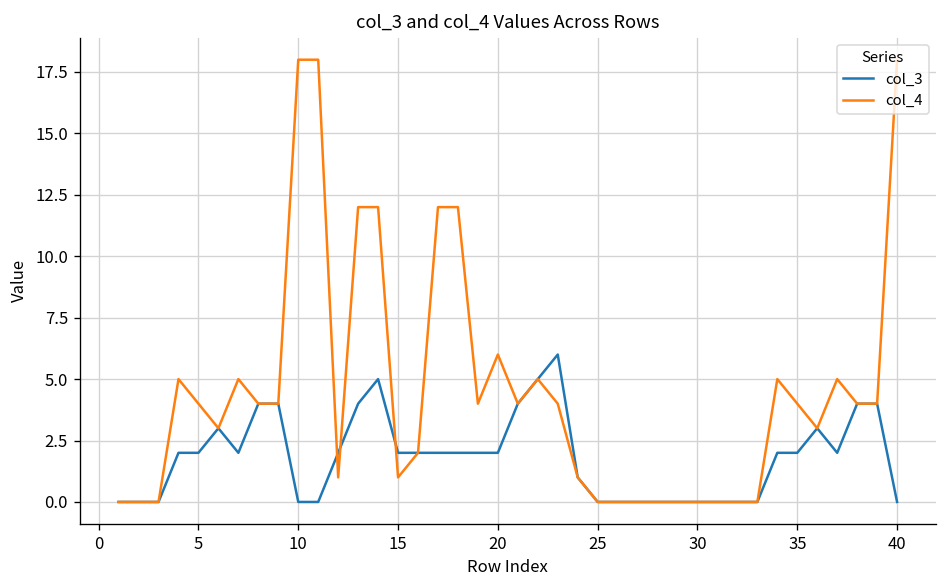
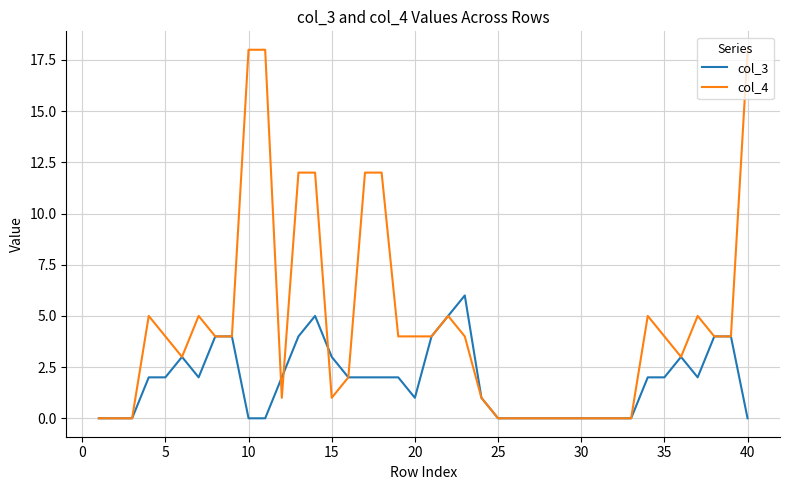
  {
    "col_3": {
      "5": 2,
      "10": 0,
-     "15": 2,
-     "20": 2,
+     "15": 3,
+     "20": 1,
      "35": 2,
      "40": 0
    },
    "col_4": {
      "5": 4,
      "10": 18,
      "15": 1,
-     "20": 6,
+     "20": 4,
      "35": 4
    }
  }
